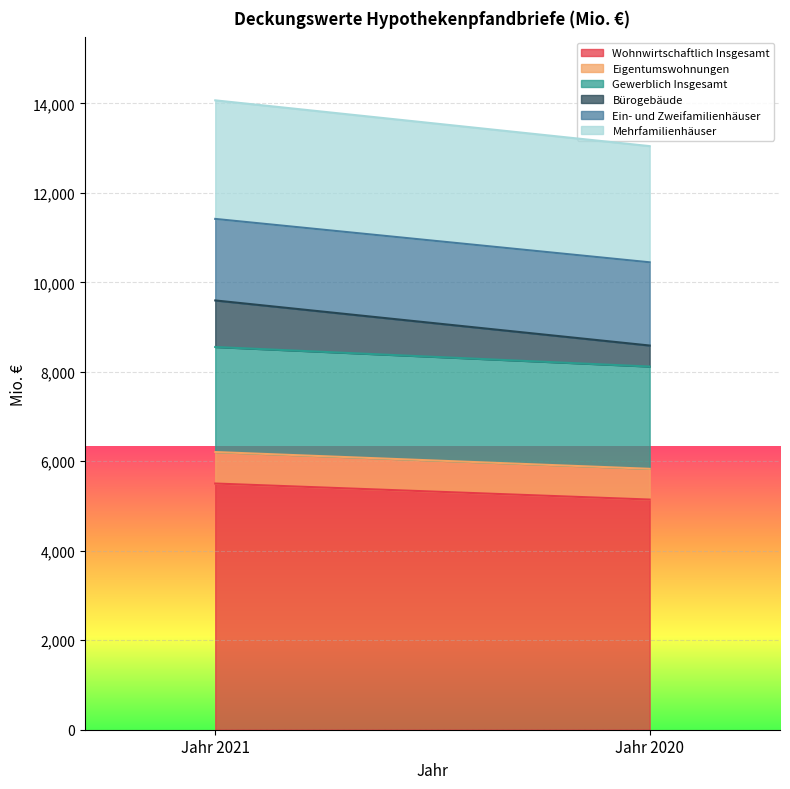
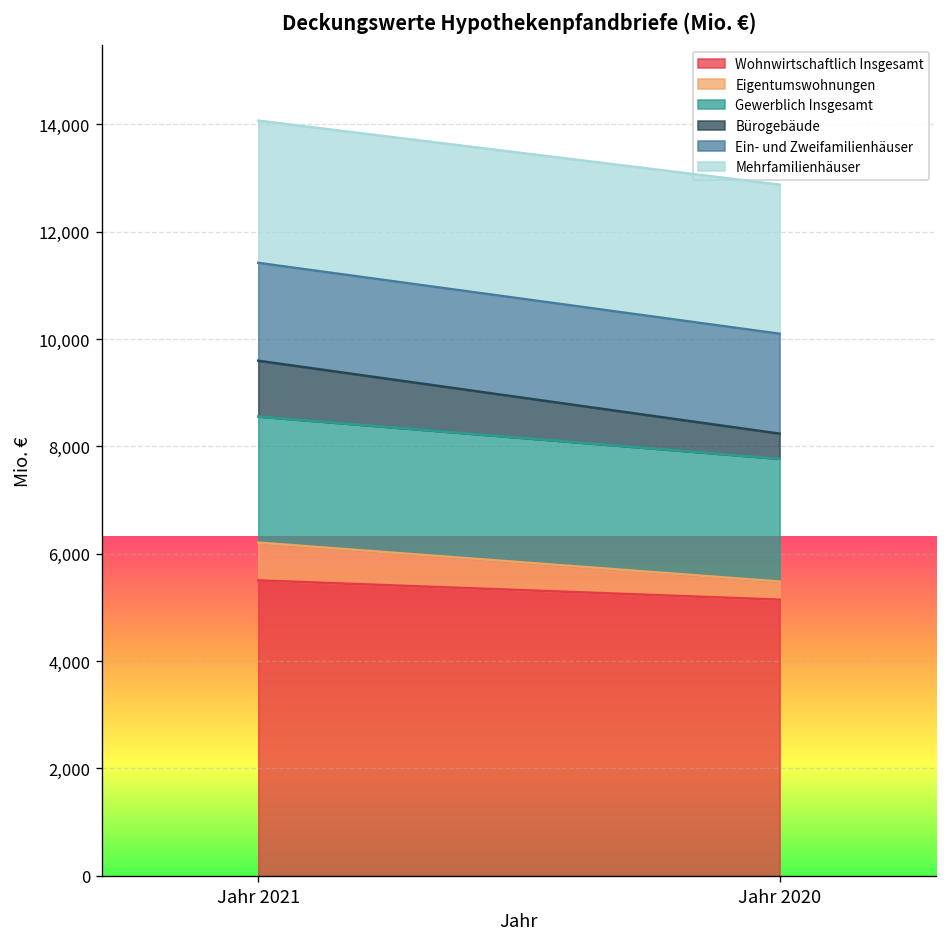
  {
    "Wohnwirtschaftlich Insgesamt": {
      "Jahr 2021": "5,500",
      "Jahr 2020": "5,100"
    },
    "Eigentumswohnungen": {
      "Jahr 2021": "700",
-     "Jahr 2020": "700"
+     "Jahr 2020": "300"
    },
    "Bürogebäude": {
      "Jahr 2021": "1,000",
      "Jahr 2020": "500"
    },
    "Mehrfamilienhäuser": {
      "Jahr 2021": "2,700",
-     "Jahr 2020": "2,600"
+     "Jahr 2020": "2,800"
    }
  }
